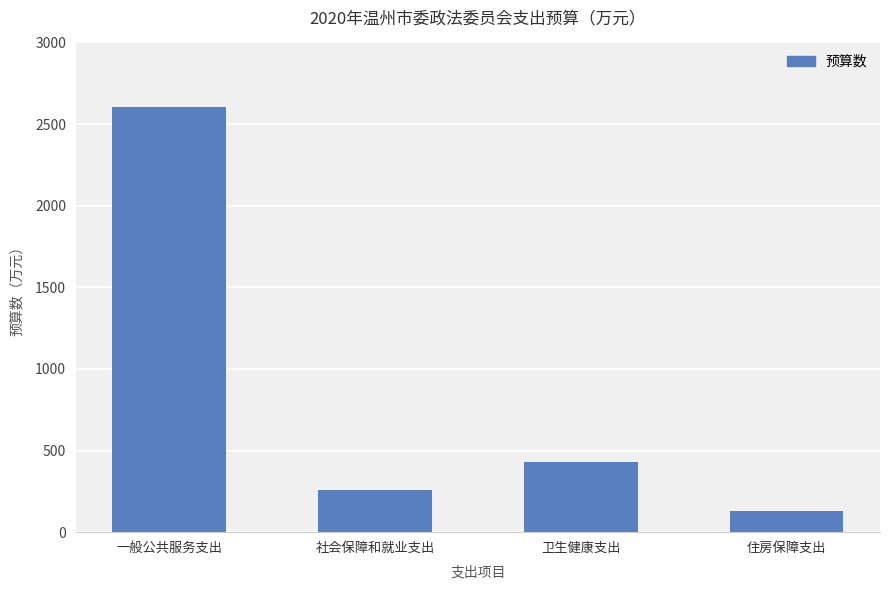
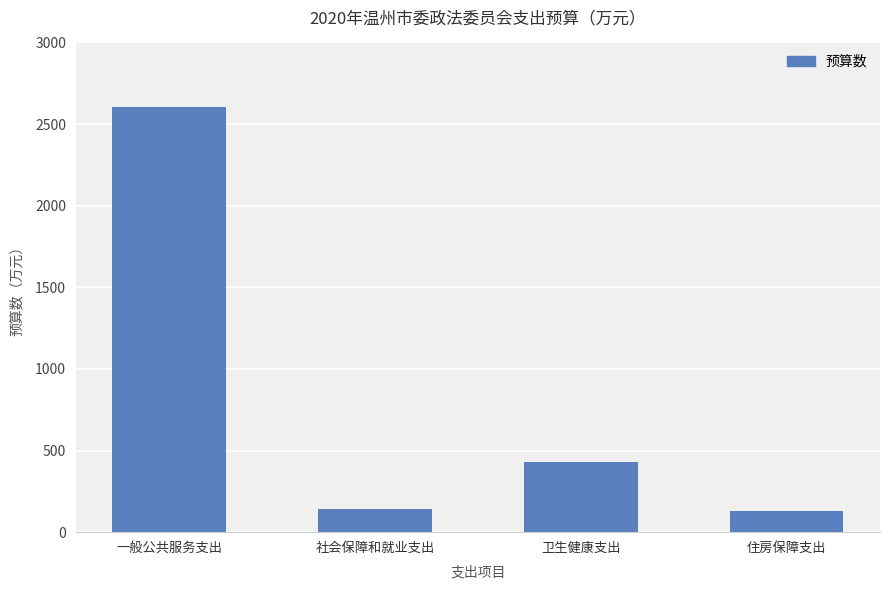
  {
    "一般公共服务支出": 2600,
-   "社会保障和就业支出": 260,
+   "社会保障和就业支出": 140,
    "卫生健康支出": 430,
    "住房保障支出": 130
  }
